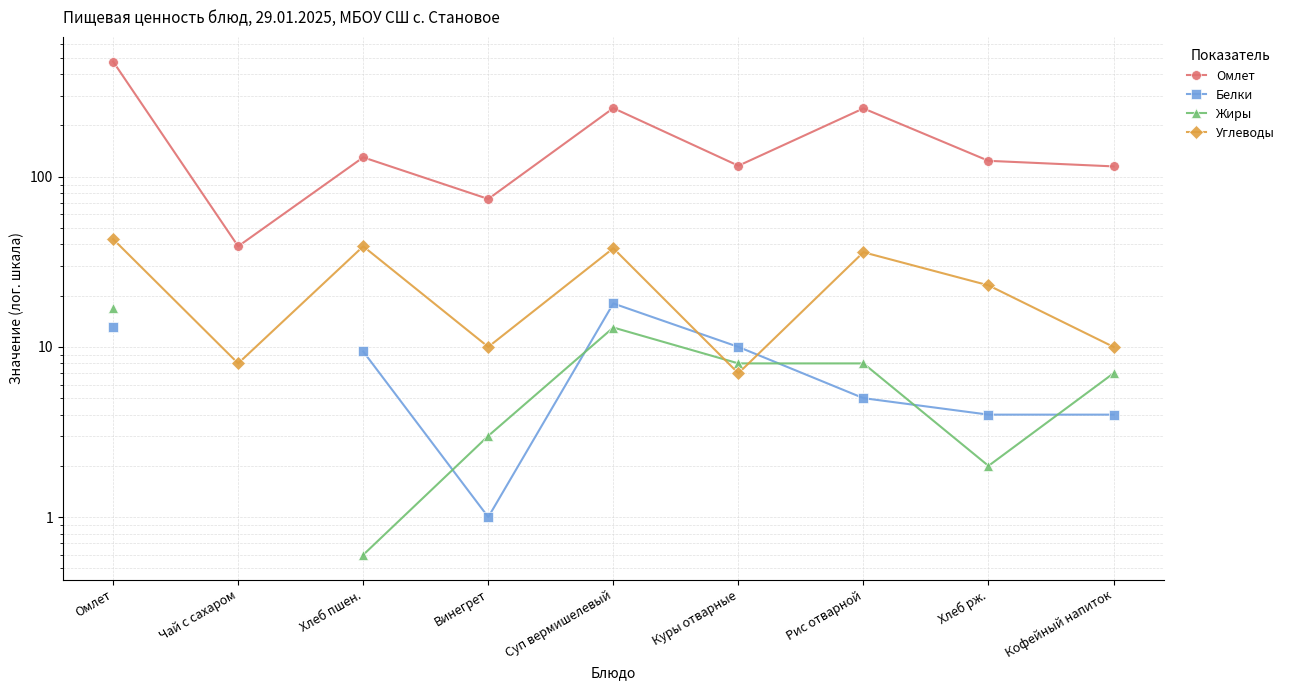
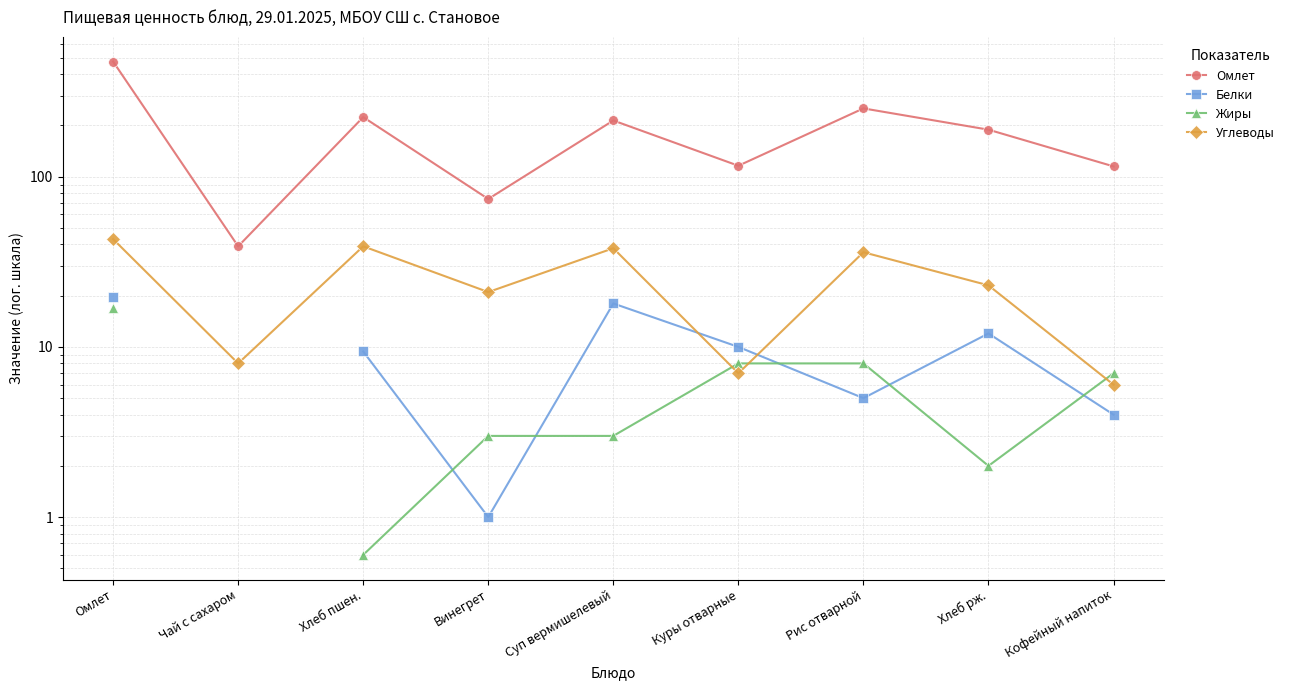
  {
    "Омлет": {
      "Омлет": 480,
      "Чай с сахаром": 39,
-     "Хлеб пшен.": 130,
+     "Хлеб пшен.": 220,
      "Винегрет": 70,
-     "Суп вермишелевый": 250,
+     "Суп вермишелевый": 210,
      "Куры отварные": 120,
      "Рис отварной": 250,
-     "Хлеб рж.": 120,
+     "Хлеб рж.": 190,
      "Кофейный напиток": 120
    },
    "Белки": {
-     "Омлет": 13,
+     "Омлет": 20,
      "Хлеб пшен.": 9,
      "Винегрет": 1,
      "Суп вермишелевый": 18,
      "Куры отварные": 10,
      "Рис отварной": 5,
-     "Хлеб рж.": 4,
+     "Хлеб рж.": 12,
      "Кофейный напиток": 4
    },
    "Жиры": {
      "Омлет": 17,
      "Хлеб пшен.": 0.60,
      "Винегрет": 3,
-     "Суп вермишелевый": 13,
+     "Суп вермишелевый": 3,
      "Куры отварные": 8,
      "Рис отварной": 8,
      "Хлеб рж.": 2,
      "Кофейный напиток": 7
    },
    "Углеводы": {
      "Омлет": 43,
      "Чай с сахаром": 8,
      "Хлеб пшен.": 39,
-     "Винегрет": 10,
+     "Винегрет": 21,
      "Суп вермишелевый": 38,
      "Куры отварные": 7,
      "Рис отварной": 36,
      "Хлеб рж.": 23,
-     "Кофейный напиток": 10
+     "Кофейный напиток": 6
    }
  }
